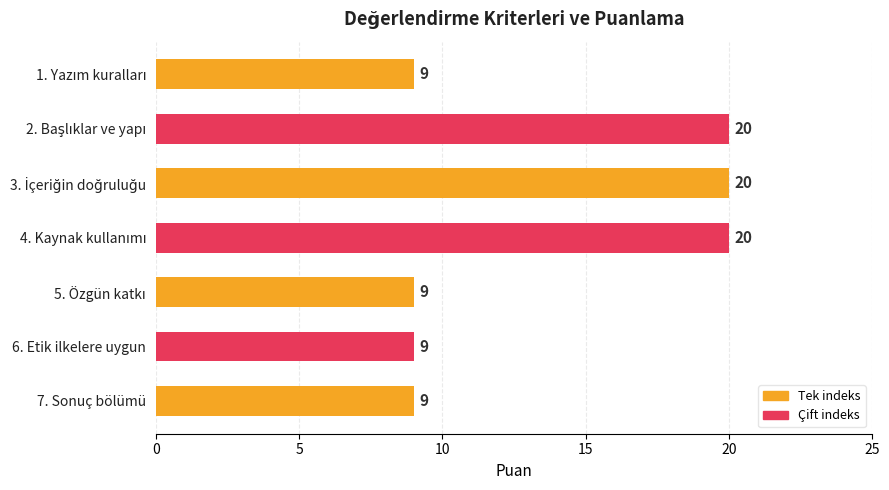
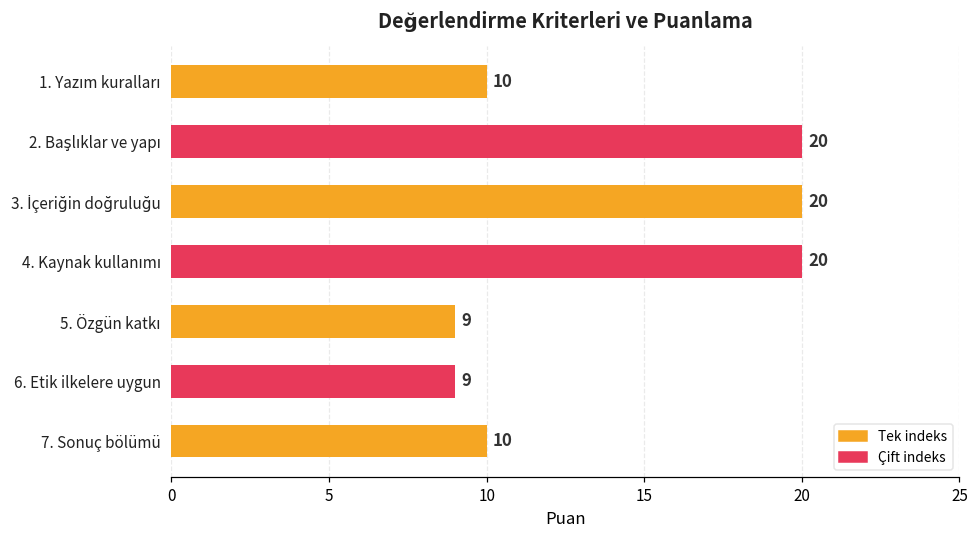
  {
-   "1. Yazım kuralları": 9,
+   "1. Yazım kuralları": 10,
    "2. Başlıklar ve yapı": 20,
    "3. İçeriğin doğruluğu": 20,
    "4. Kaynak kullanımı": 20,
    "5. Özgün katkı": 9,
    "6. Etik ilkelere uygun": 9,
-   "7. Sonuç bölümü": 9
+   "7. Sonuç bölümü": 10
  }
